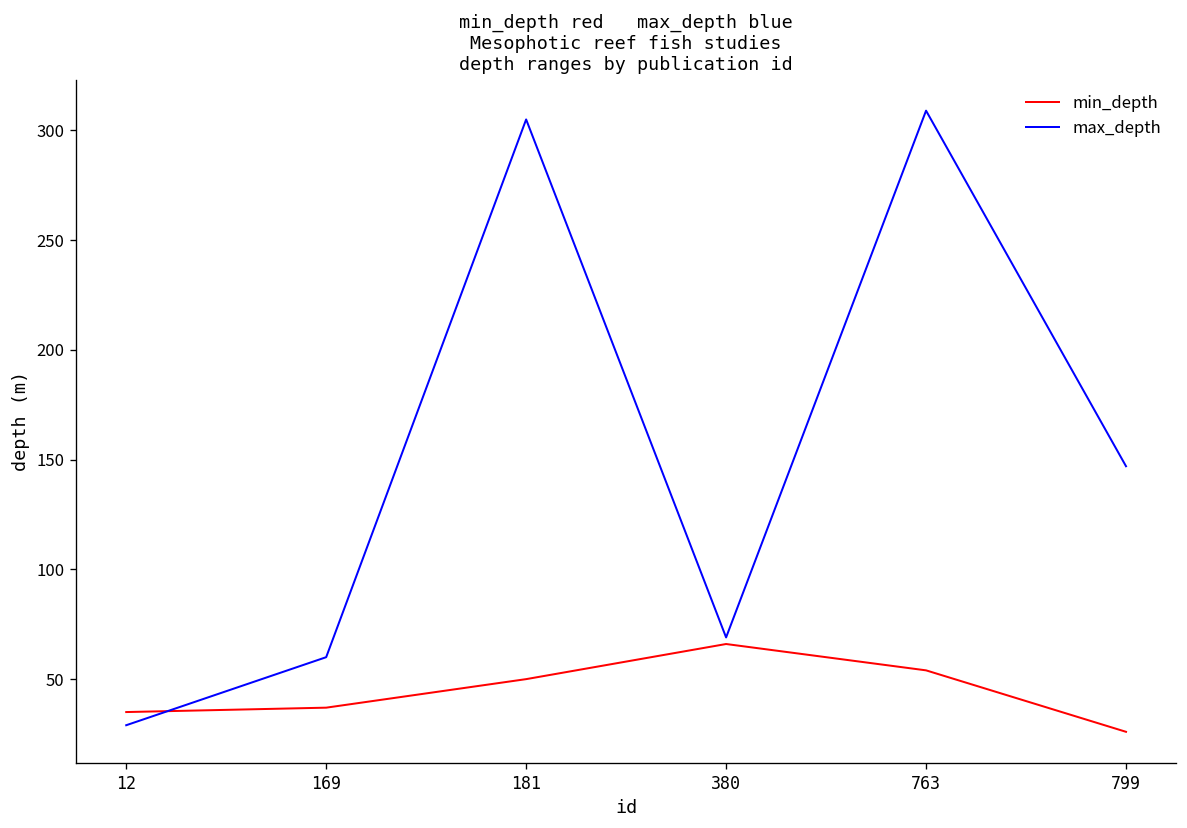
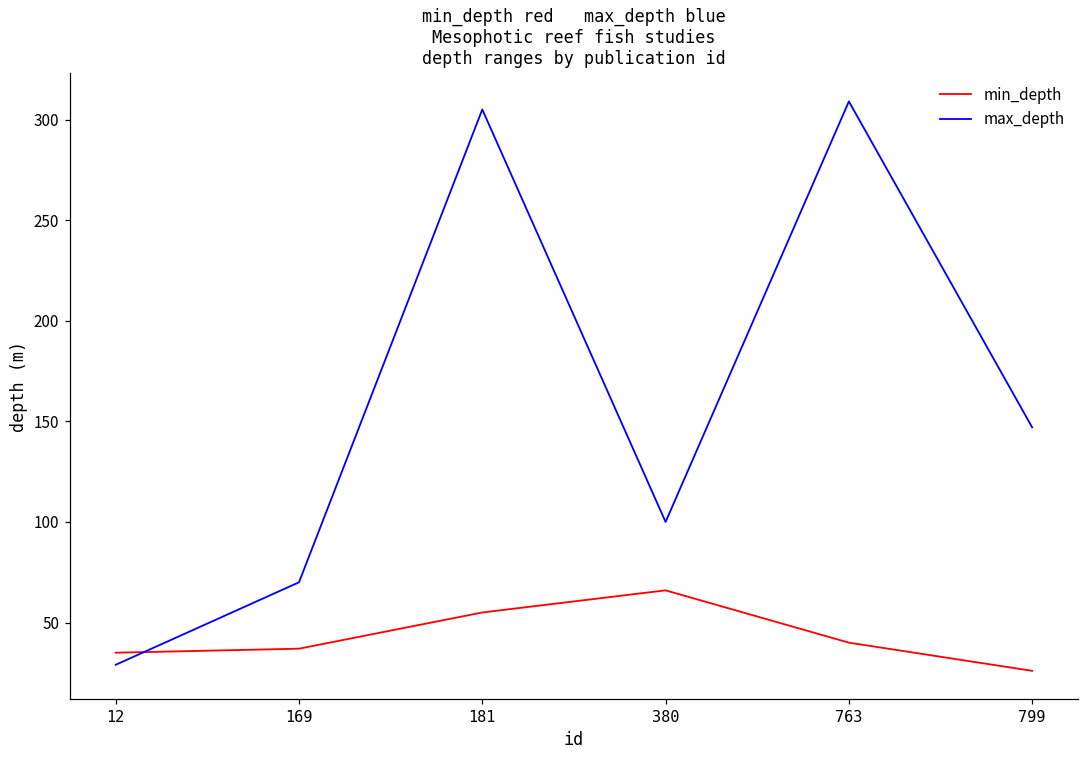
  {
    "min_depth": {
      "12": 35,
      "169": 37,
-     "181": 50,
+     "181": 55,
      "380": 66,
-     "763": 54,
+     "763": 40,
      "799": 26
    },
    "max_depth": {
      "12": 29,
-     "169": 60,
+     "169": 70,
      "181": 305,
-     "380": 69,
+     "380": 100,
      "763": 309,
      "799": 147
    }
  }
